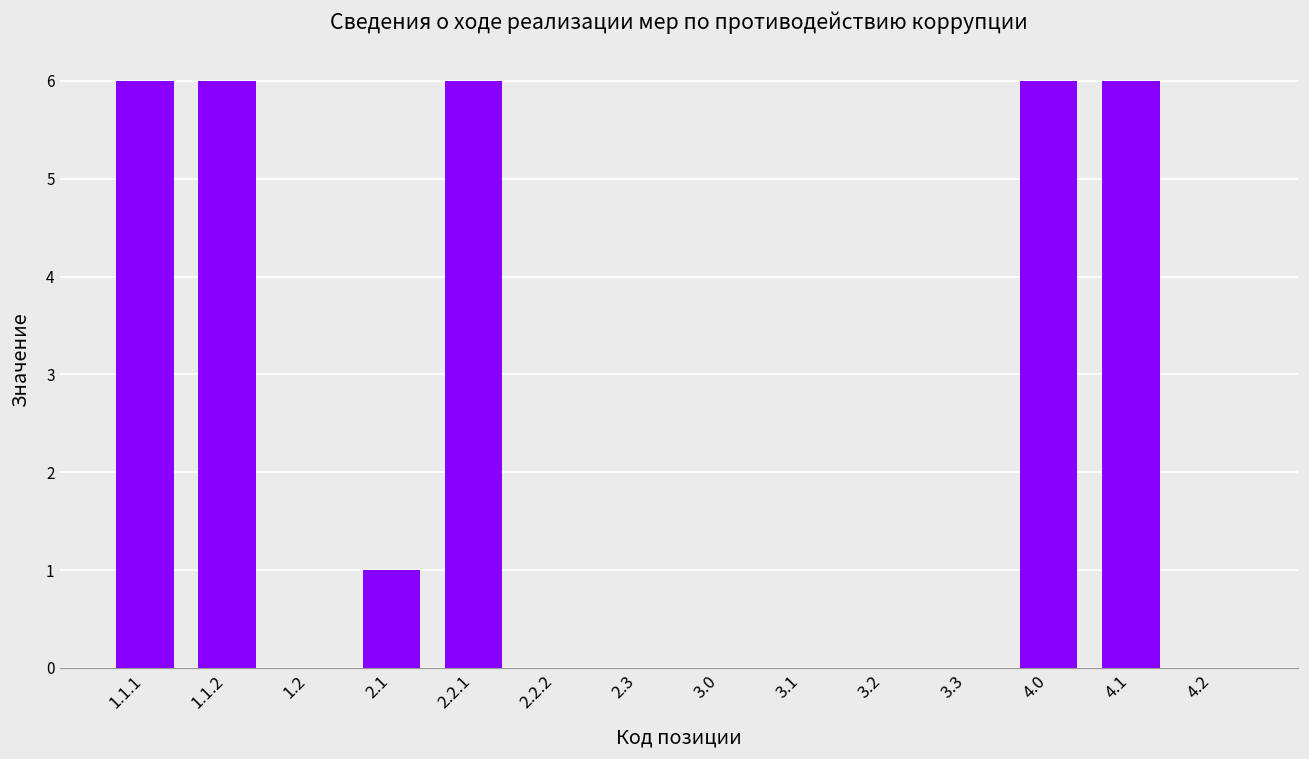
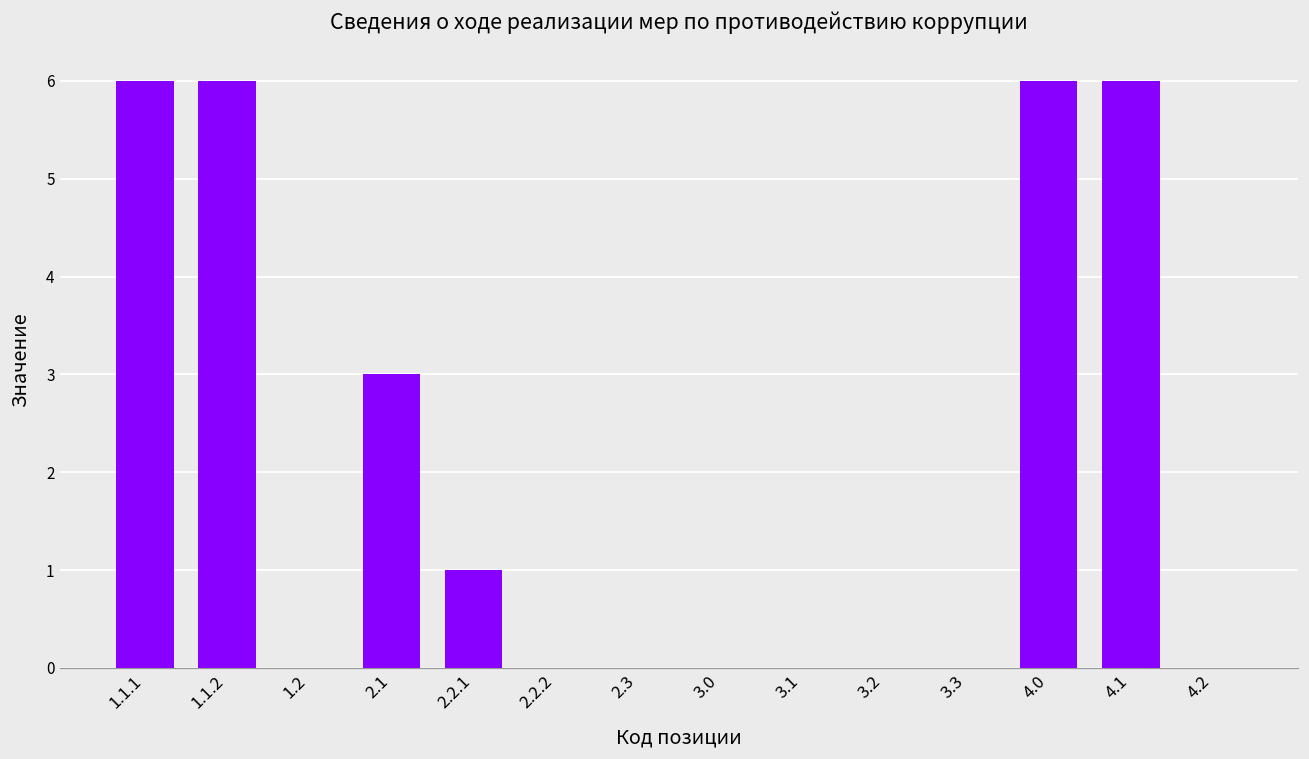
  {
    "1.1.1": 6,
    "1.1.2": 6,
    "1.2": 0,
-   "2.1": 1,
-   "2.2.1": 6,
+   "2.1": 3,
+   "2.2.1": 1,
    "2.2.2": 0,
    "2.3": 0,
    "3.0": 0,
    "3.1": 0,
    "3.2": 0,
    "3.3": 0,
    "4.0": 6,
    "4.1": 6,
    "4.2": 0
  }
